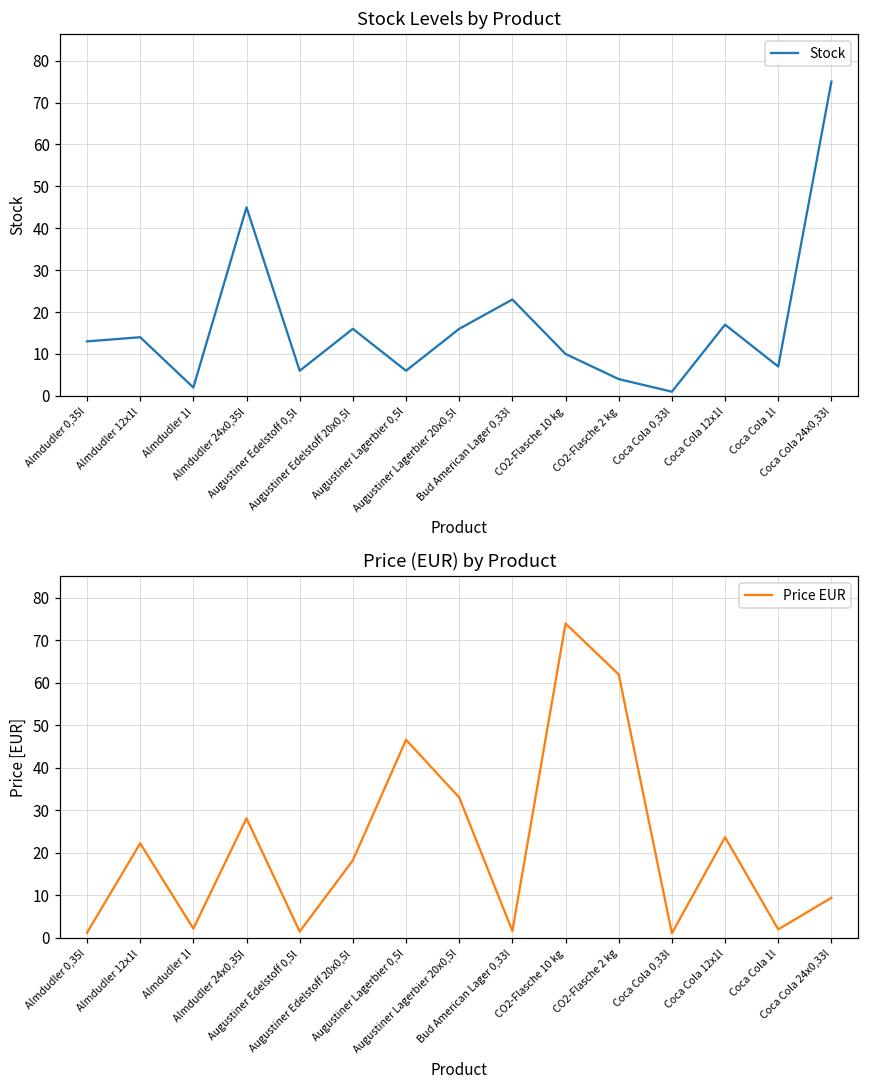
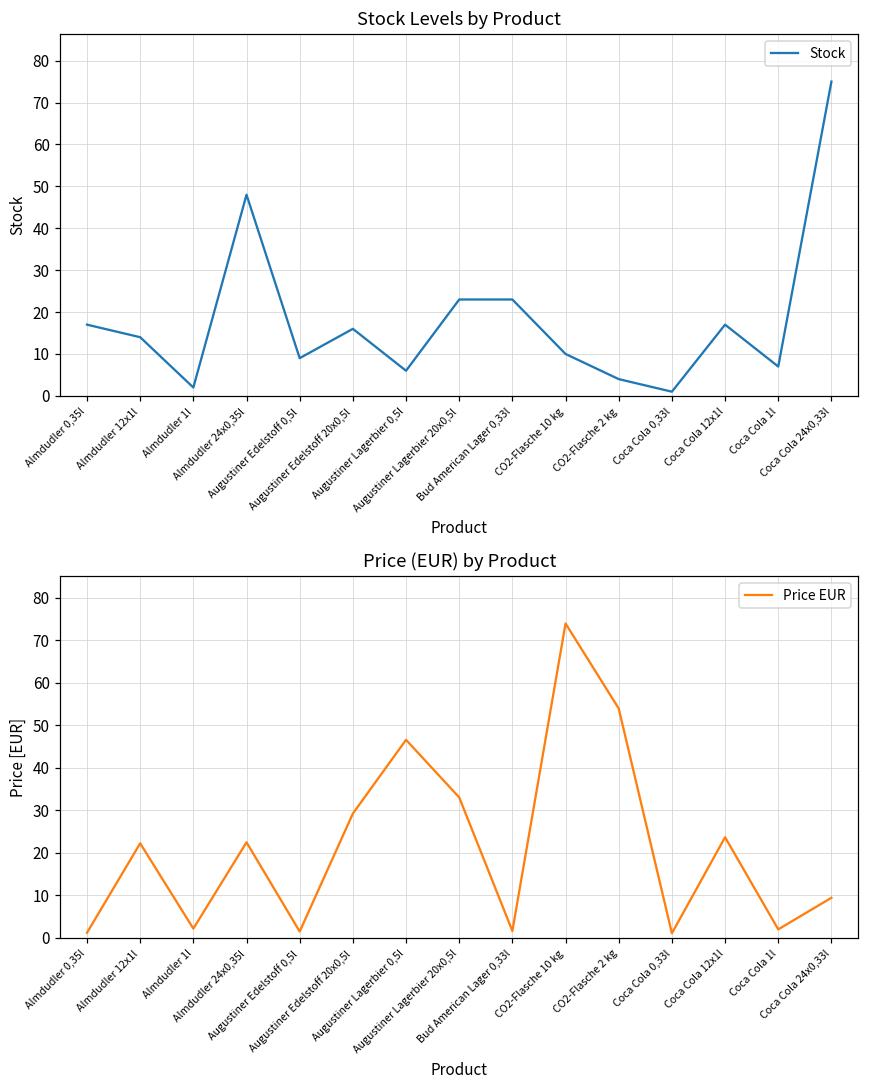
  {
    "Stock Levels by Product": {
-     "Almdudler 0,35l": 13,
+     "Almdudler 0,35l": 17,
      "Almdudler 12x1l": 14,
      "Almdudler 1l": 2,
-     "Almdudler 24x0,35l": 45,
-     "Augustiner Edelstoff 0,5l": 6,
+     "Almdudler 24x0,35l": 48,
+     "Augustiner Edelstoff 0,5l": 9,
      "Augustiner Edelstoff 20x0,5l": 16,
      "Augustiner Lagerbier 0,5l": 6,
-     "Augustiner Lagerbier 20x0,5l": 16,
+     "Augustiner Lagerbier 20x0,5l": 23,
      "Bud American Lager 0,33l": 23,
      "CO2-Flasche 10 kg": 10,
      "CO2-Flasche 2 kg": 4,
      "Coca Cola 0,33l": 1,
      "Coca Cola 12x1l": 17,
      "Coca Cola 1l": 7,
      "Coca Cola 24x0,33l": 75
    },
    "Price (EUR) by Product": {
      "Almdudler 0,35l": 1,
      "Almdudler 12x1l": 22,
      "Almdudler 1l": 2,
-     "Almdudler 24x0,35l": 28,
+     "Almdudler 24x0,35l": 22,
      "Augustiner Edelstoff 0,5l": 1,
-     "Augustiner Edelstoff 20x0,5l": 18,
+     "Augustiner Edelstoff 20x0,5l": 29,
      "Augustiner Lagerbier 0,5l": 47,
      "Augustiner Lagerbier 20x0,5l": 33,
      "Bud American Lager 0,33l": 2,
      "CO2-Flasche 10 kg": 74,
-     "CO2-Flasche 2 kg": 62,
+     "CO2-Flasche 2 kg": 54,
      "Coca Cola 0,33l": 1,
      "Coca Cola 12x1l": 24,
      "Coca Cola 1l": 2,
      "Coca Cola 24x0,33l": 9
    }
  }
